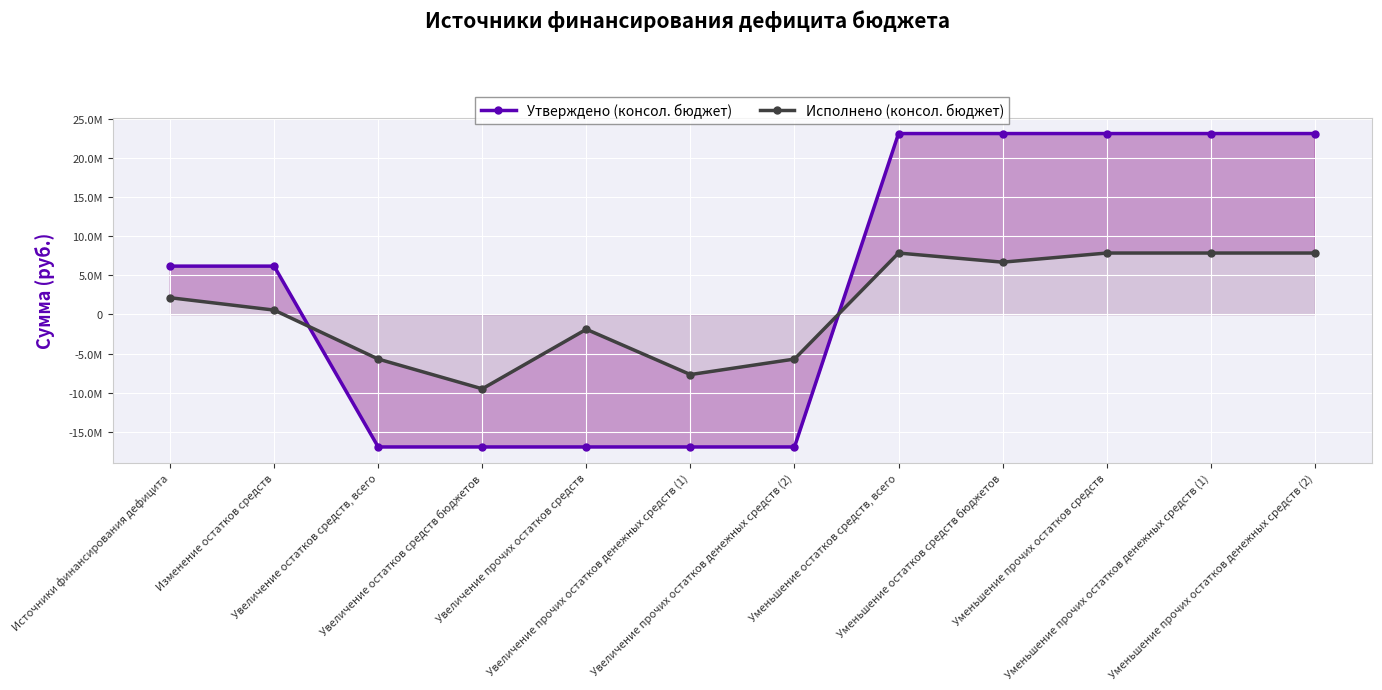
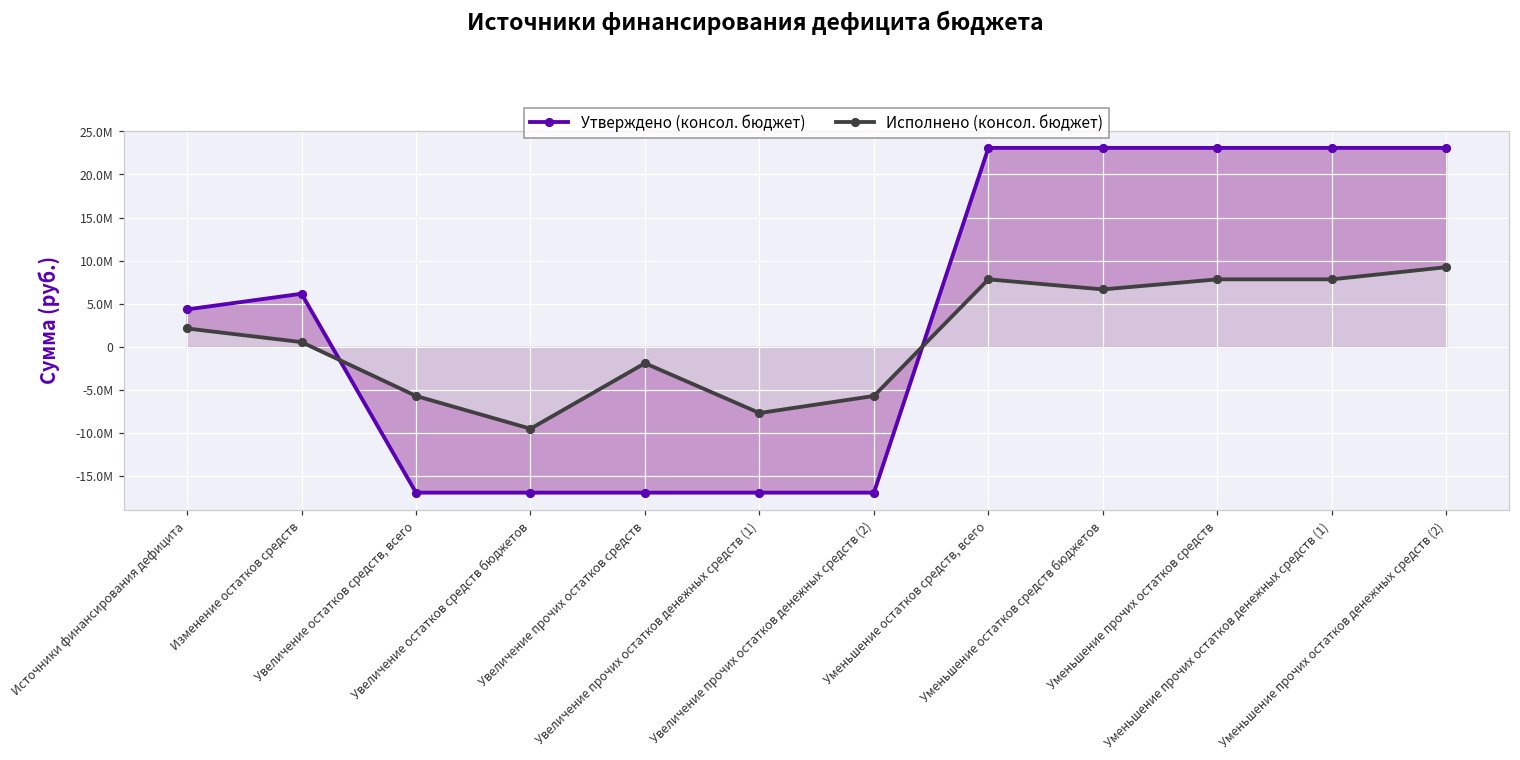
  {
    "Утверждено (консол. бюджет)": {
-     "Источники финансирования дефицита": 6000000,
+     "Источники финансирования дефицита": 4000000,
      "Увеличение остатков средств, всего": -17000000,
      "Увеличение остатков средств бюджетов": -17000000,
      "Увеличение прочих остатков средств": -17000000,
      "Увеличение прочих остатков денежных средств (1)": -17000000,
      "Увеличение прочих остатков денежных средств (2)": -17000000
    },
    "Исполнено (консол. бюджет)": {
-     "Уменьшение прочих остатков денежных средств (2)": 8000000
+     "Уменьшение прочих остатков денежных средств (2)": 9000000
    }
  }
